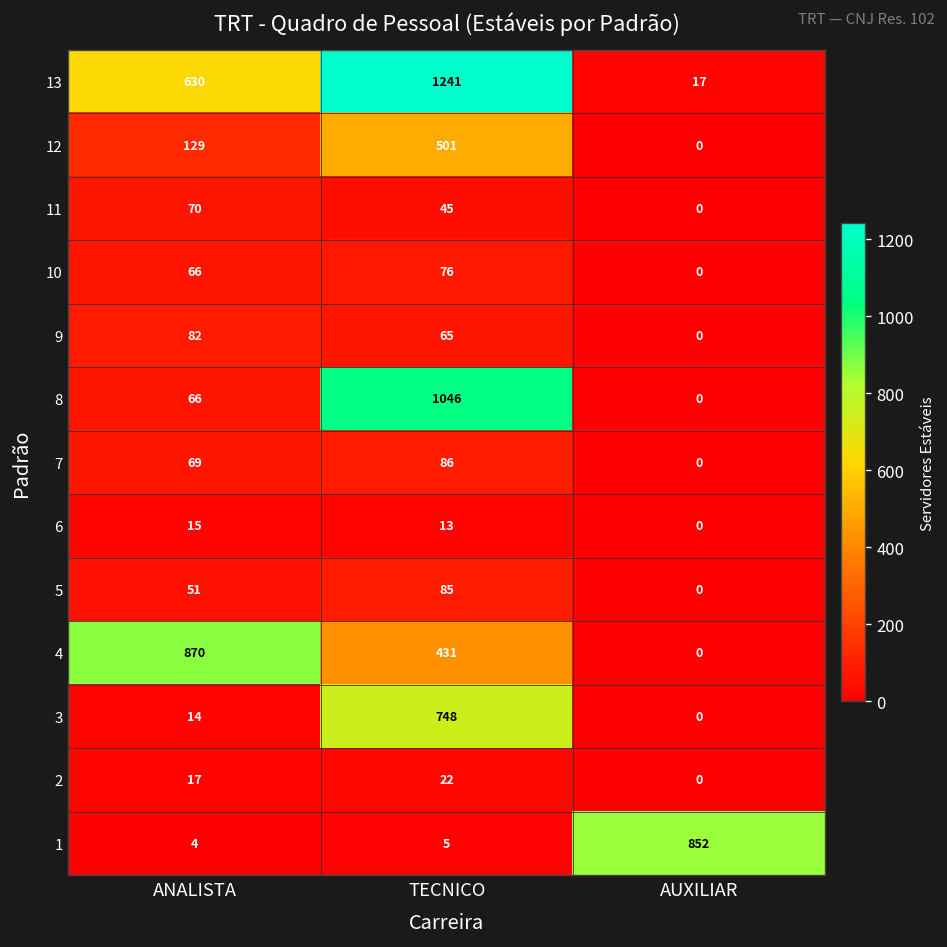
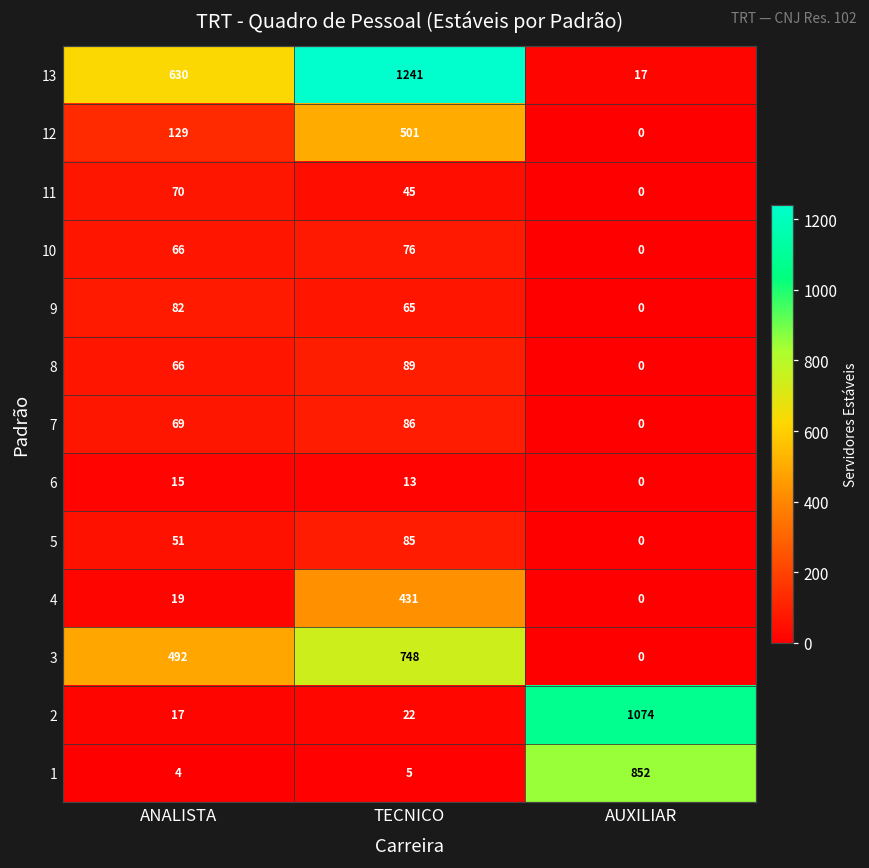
  {
    "13": {
      "ANALISTA": 630,
      "TECNICO": 1241,
      "AUXILIAR": 17
    },
    "12": {
      "ANALISTA": 129,
      "TECNICO": 501,
      "AUXILIAR": 0
    },
    "11": {
      "ANALISTA": 70,
      "TECNICO": 45,
      "AUXILIAR": 0
    },
    "10": {
      "ANALISTA": 66,
      "TECNICO": 76,
      "AUXILIAR": 0
    },
    "9": {
      "ANALISTA": 82,
      "TECNICO": 65,
      "AUXILIAR": 0
    },
    "8": {
      "ANALISTA": 66,
-     "TECNICO": 1046,
+     "TECNICO": 89,
      "AUXILIAR": 0
    },
    "7": {
      "ANALISTA": 69,
      "TECNICO": 86,
      "AUXILIAR": 0
    },
    "6": {
      "ANALISTA": 15,
      "TECNICO": 13,
      "AUXILIAR": 0
    },
    "5": {
      "ANALISTA": 51,
      "TECNICO": 85,
      "AUXILIAR": 0
    },
    "4": {
-     "ANALISTA": 870,
+     "ANALISTA": 19,
      "TECNICO": 431,
      "AUXILIAR": 0
    },
    "3": {
-     "ANALISTA": 14,
+     "ANALISTA": 492,
      "TECNICO": 748,
      "AUXILIAR": 0
    },
    "2": {
      "ANALISTA": 17,
      "TECNICO": 22,
-     "AUXILIAR": 0
+     "AUXILIAR": 1074
    },
    "1": {
      "ANALISTA": 4,
      "TECNICO": 5,
      "AUXILIAR": 852
    }
  }
